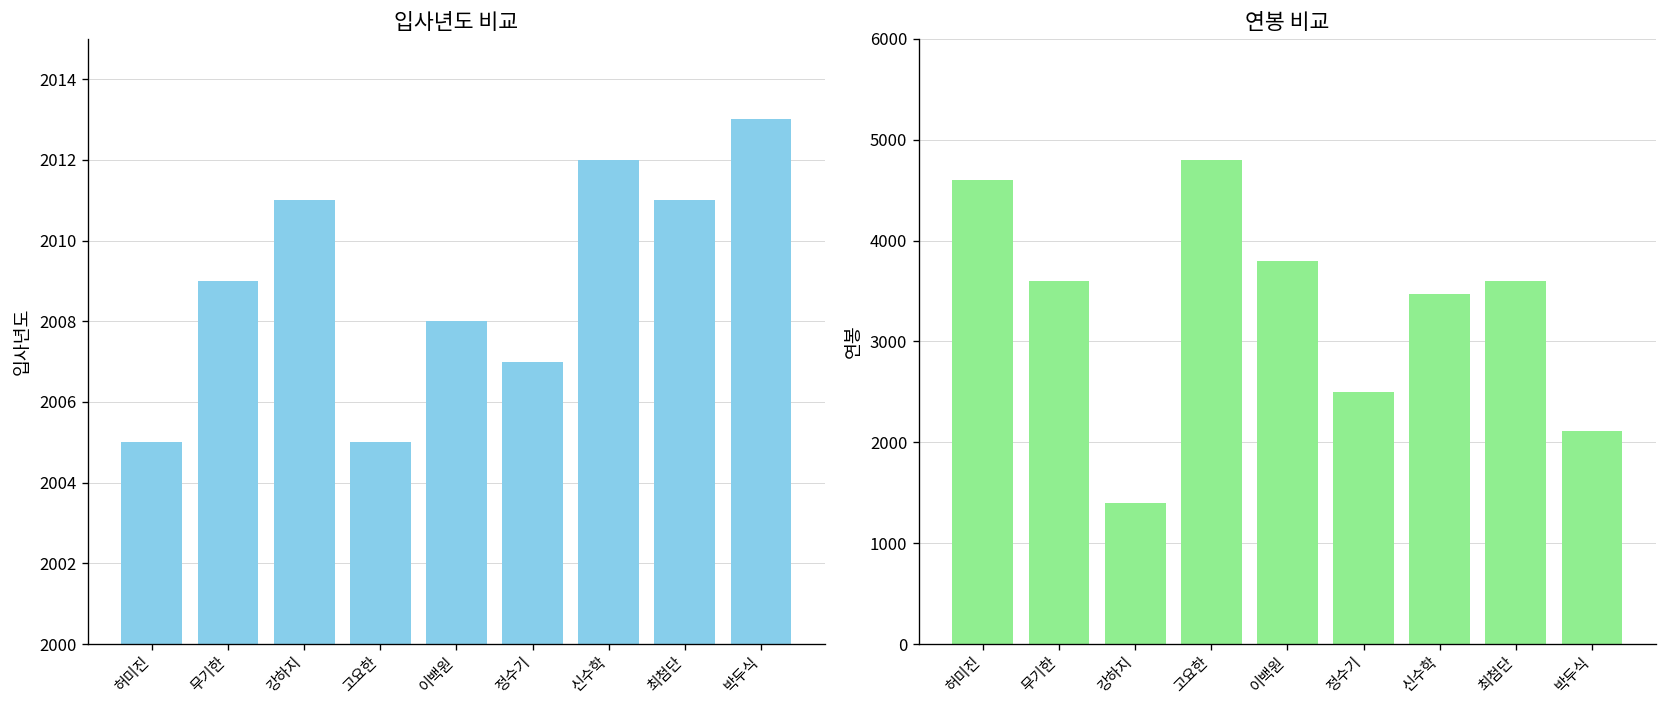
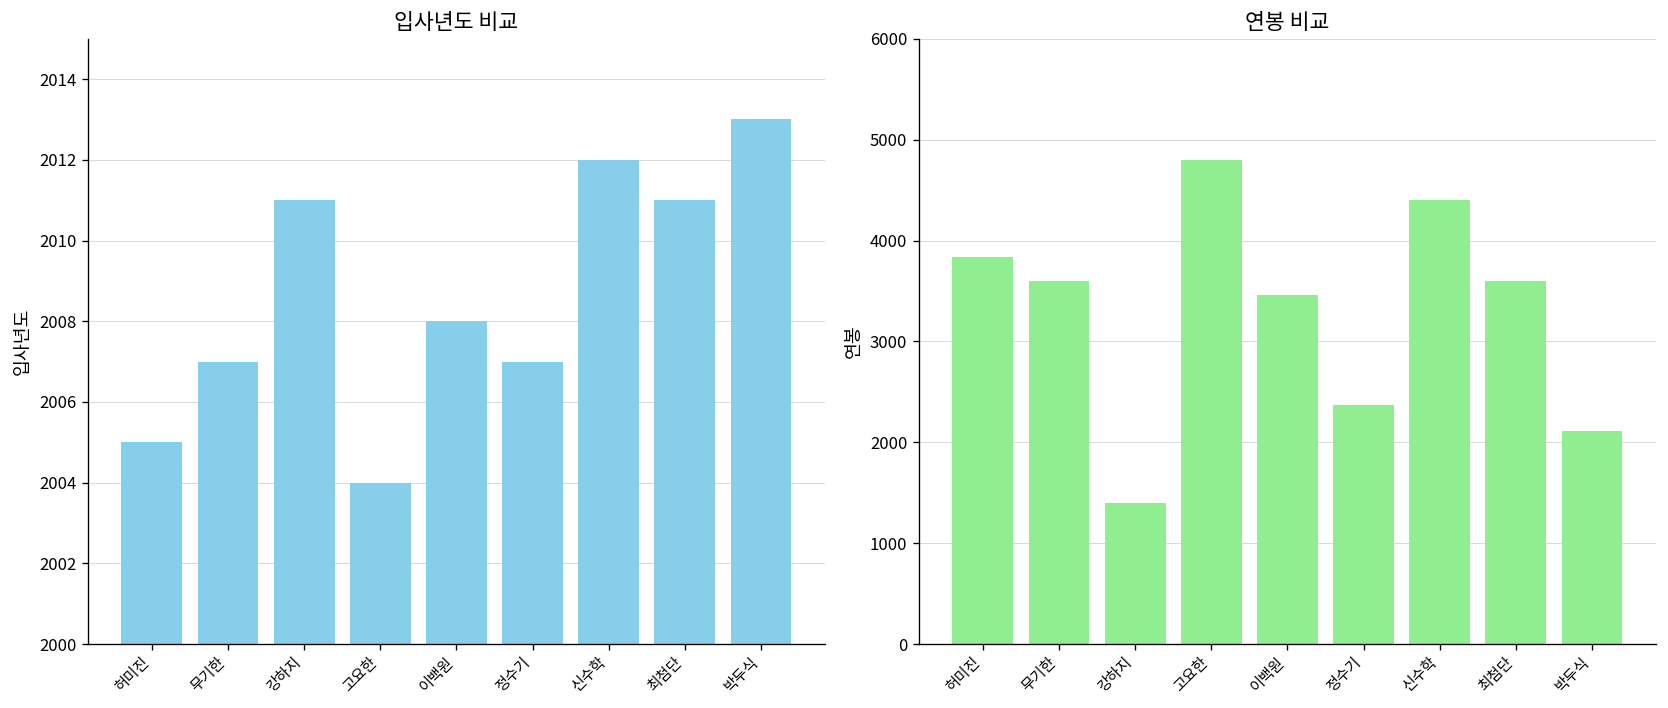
  {
    "입사년도 비교": {
      "허미진": 2005,
-     "무기한": 2009,
+     "무기한": 2007,
      "강하지": 2011,
-     "고요한": 2005,
+     "고요한": 2004,
      "이백원": 2008,
      "정수기": 2007,
      "신수학": 2012,
      "최첨단": 2011,
      "박두식": 2013
    },
    "연봉 비교": {
-     "허미진": 4600,
+     "허미진": 3800,
      "무기한": 3600,
      "강하지": 1400,
      "고요한": 4800,
-     "이백원": 3800,
-     "정수기": 2500,
-     "신수학": 3500,
+     "이백원": 3500,
+     "정수기": 2400,
+     "신수학": 4400,
      "최첨단": 3600,
      "박두식": 2100
    }
  }
